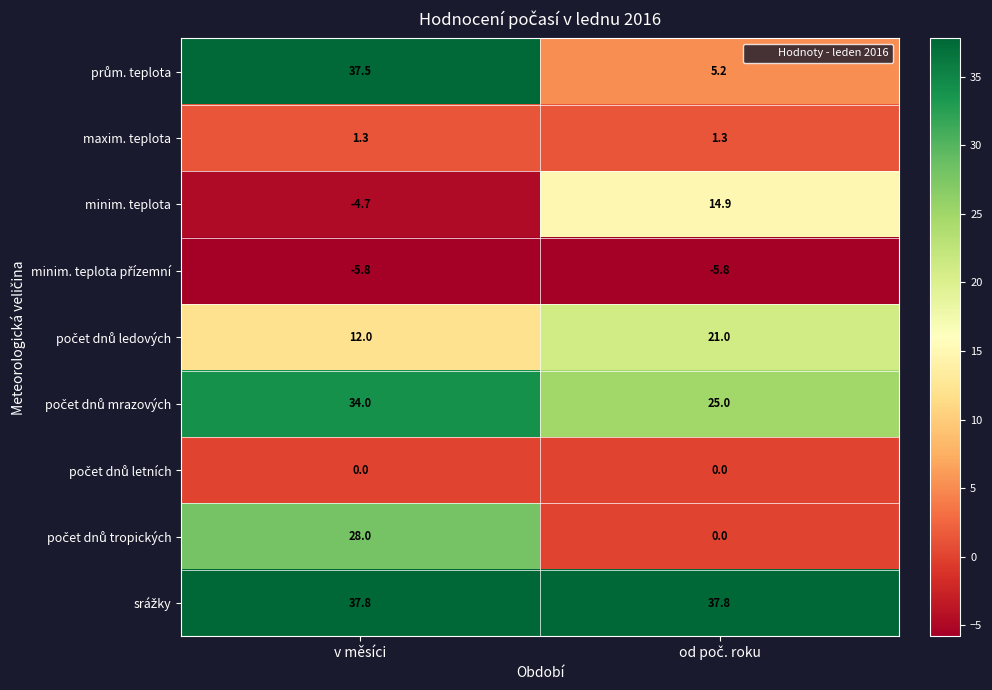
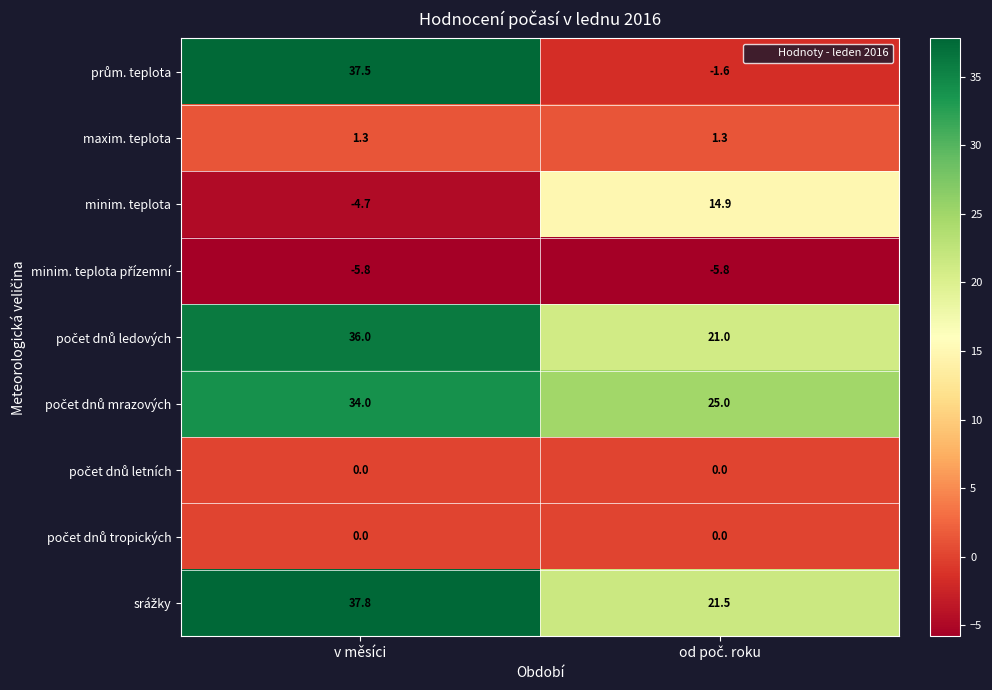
  {
    "prům. teplota": {
      "v měsíci": 37.5,
-     "od poč. roku": 5.2
+     "od poč. roku": -1.6
    },
    "maxim. teplota": {
      "v měsíci": 1.3,
      "od poč. roku": 1.3
    },
    "minim. teplota": {
      "v měsíci": -4.7,
      "od poč. roku": 14.9
    },
    "minim. teplota přízemní": {
      "v měsíci": -5.8,
      "od poč. roku": -5.8
    },
    "počet dnů ledových": {
-     "v měsíci": 12.0,
+     "v měsíci": 36.0,
      "od poč. roku": 21.0
    },
    "počet dnů mrazových": {
      "v měsíci": 34.0,
      "od poč. roku": 25.0
    },
    "počet dnů letních": {
      "v měsíci": 0.0,
      "od poč. roku": 0.0
    },
    "počet dnů tropických": {
-     "v měsíci": 28.0,
+     "v měsíci": 0.0,
      "od poč. roku": 0.0
    },
    "srážky": {
      "v měsíci": 37.8,
-     "od poč. roku": 37.8
+     "od poč. roku": 21.5
    }
  }
